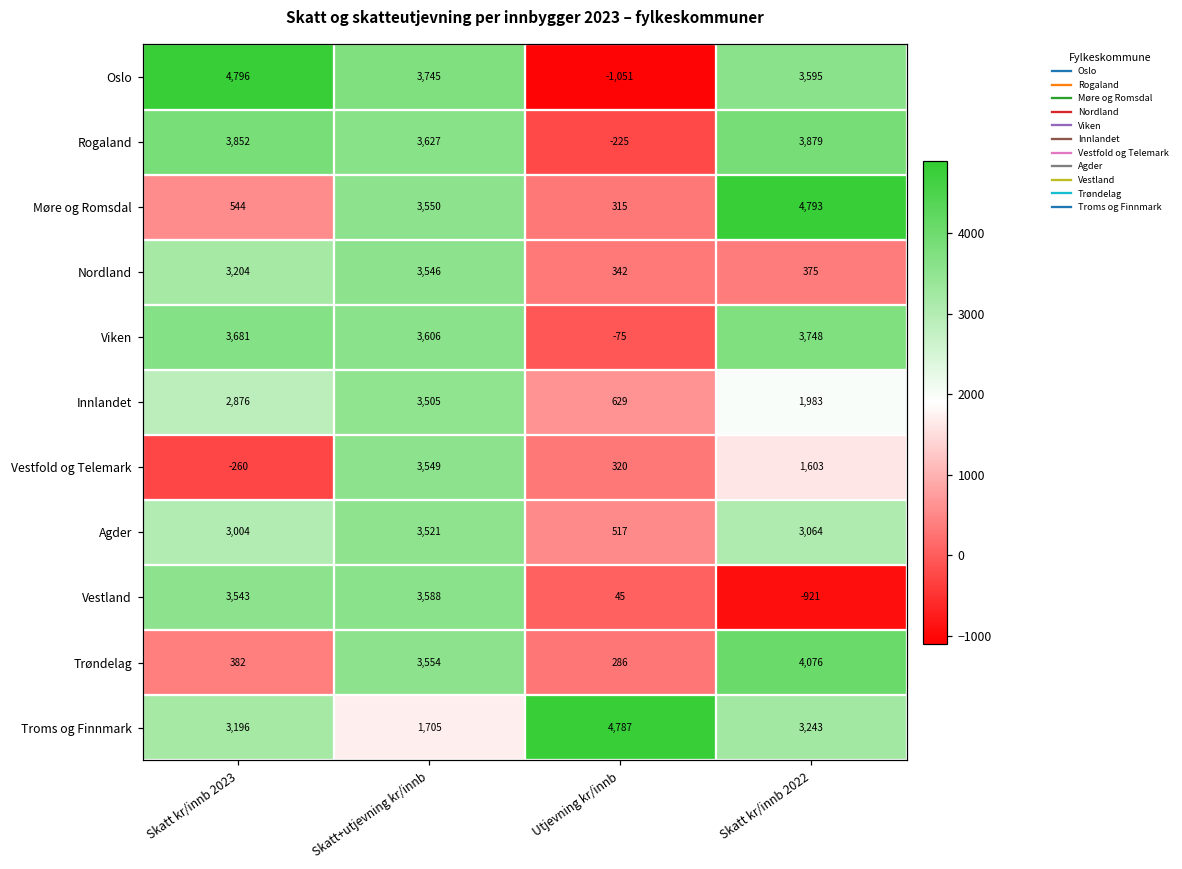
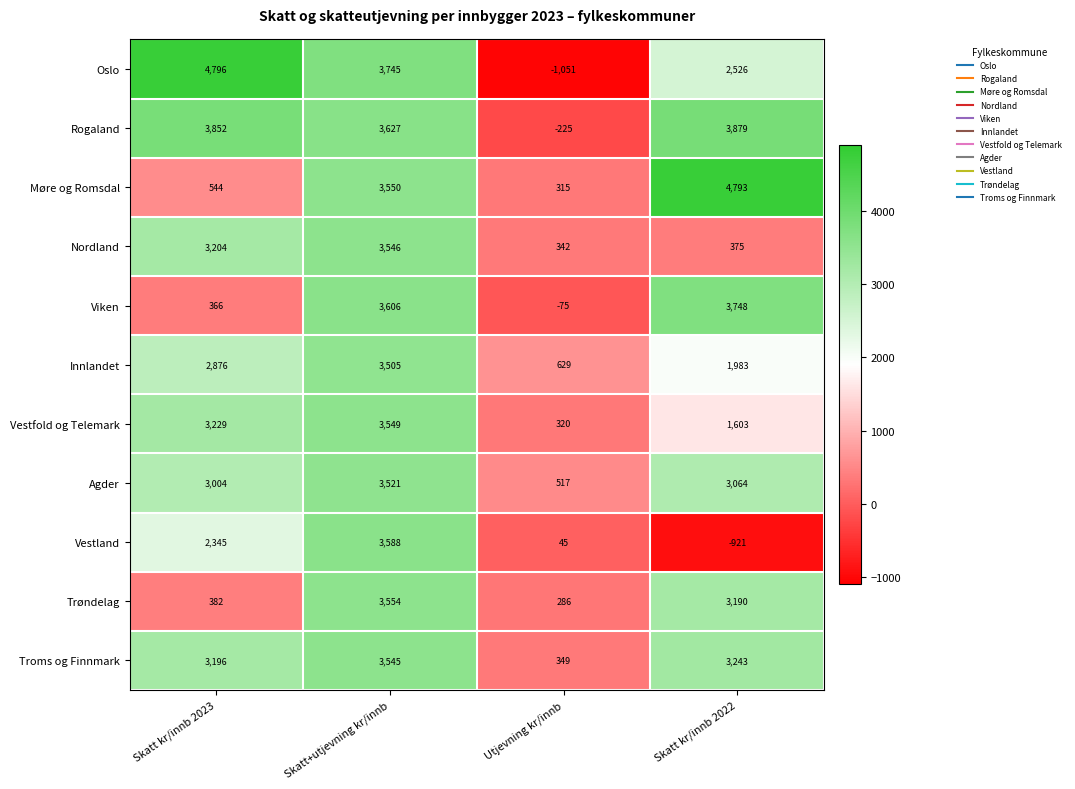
  {
    "Oslo": {
      "Skatt kr/innb 2023": "4,796",
      "Skatt+utjevning kr/innb": "3,745",
      "Utjevning kr/innb": "-1,051",
-     "Skatt kr/innb 2022": "3,595"
+     "Skatt kr/innb 2022": "2,526"
    },
    "Rogaland": {
      "Skatt kr/innb 2023": "3,852",
      "Skatt+utjevning kr/innb": "3,627",
      "Utjevning kr/innb": "-225",
      "Skatt kr/innb 2022": "3,879"
    },
    "Møre og Romsdal": {
      "Skatt kr/innb 2023": "544",
      "Skatt+utjevning kr/innb": "3,550",
      "Utjevning kr/innb": "315",
      "Skatt kr/innb 2022": "4,793"
    },
    "Nordland": {
      "Skatt kr/innb 2023": "3,204",
      "Skatt+utjevning kr/innb": "3,546",
      "Utjevning kr/innb": "342",
      "Skatt kr/innb 2022": "375"
    },
    "Viken": {
-     "Skatt kr/innb 2023": "3,681",
+     "Skatt kr/innb 2023": "366",
      "Skatt+utjevning kr/innb": "3,606",
      "Utjevning kr/innb": "-75",
      "Skatt kr/innb 2022": "3,748"
    },
    "Innlandet": {
      "Skatt kr/innb 2023": "2,876",
      "Skatt+utjevning kr/innb": "3,505",
      "Utjevning kr/innb": "629",
      "Skatt kr/innb 2022": "1,983"
    },
    "Vestfold og Telemark": {
-     "Skatt kr/innb 2023": "-260",
+     "Skatt kr/innb 2023": "3,229",
      "Skatt+utjevning kr/innb": "3,549",
      "Utjevning kr/innb": "320",
      "Skatt kr/innb 2022": "1,603"
    },
    "Agder": {
      "Skatt kr/innb 2023": "3,004",
      "Skatt+utjevning kr/innb": "3,521",
      "Utjevning kr/innb": "517",
      "Skatt kr/innb 2022": "3,064"
    },
    "Vestland": {
-     "Skatt kr/innb 2023": "3,543",
+     "Skatt kr/innb 2023": "2,345",
      "Skatt+utjevning kr/innb": "3,588",
      "Utjevning kr/innb": "45",
      "Skatt kr/innb 2022": "-921"
    },
    "Trøndelag": {
      "Skatt kr/innb 2023": "382",
      "Skatt+utjevning kr/innb": "3,554",
      "Utjevning kr/innb": "286",
-     "Skatt kr/innb 2022": "4,076"
+     "Skatt kr/innb 2022": "3,190"
    },
    "Troms og Finnmark": {
      "Skatt kr/innb 2023": "3,196",
-     "Skatt+utjevning kr/innb": "1,705",
-     "Utjevning kr/innb": "4,787",
+     "Skatt+utjevning kr/innb": "3,545",
+     "Utjevning kr/innb": "349",
      "Skatt kr/innb 2022": "3,243"
    }
  }
